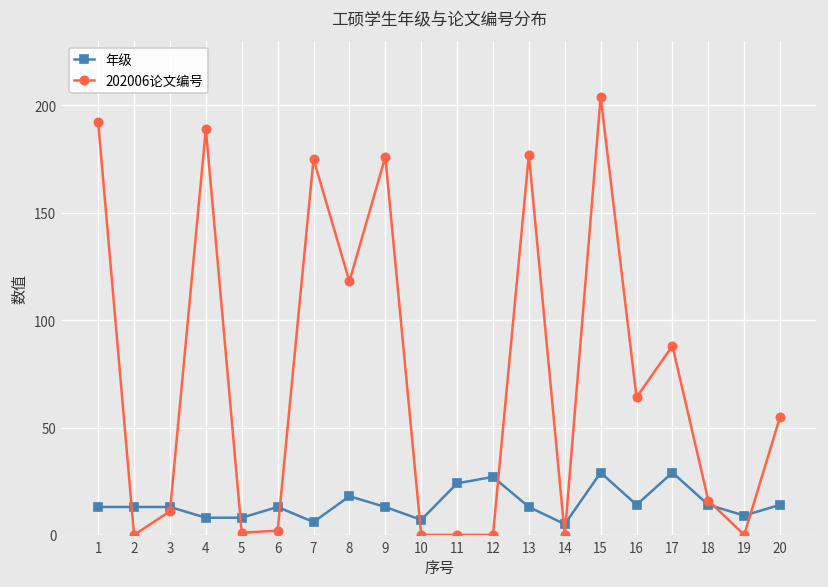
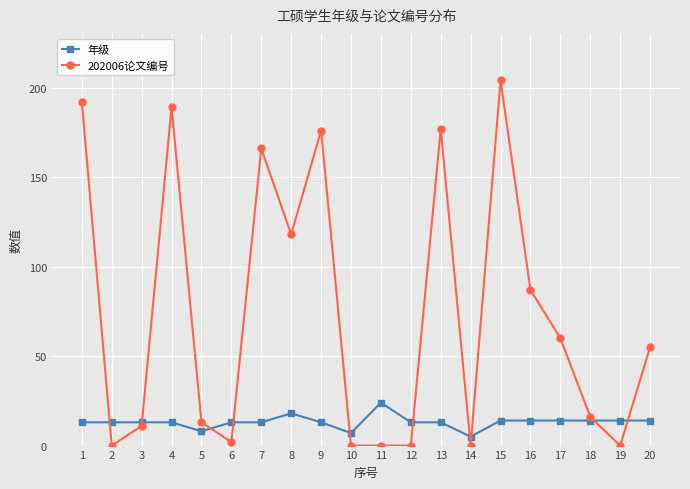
  {
    "年级": {
      "1": 13,
      "2": 13,
      "3": 13,
-     "4": 8,
+     "4": 13,
      "5": 8,
      "6": 13,
-     "7": 6,
+     "7": 13,
      "8": 18,
      "9": 13,
      "10": 7,
      "11": 24,
-     "12": 27,
+     "12": 13,
      "13": 13,
      "14": 5,
-     "15": 29,
+     "15": 14,
      "16": 14,
-     "17": 29,
+     "17": 14,
      "18": 14,
-     "19": 9,
+     "19": 14,
      "20": 14
    },
    "202006论文编号": {
      "1": 192,
      "2": 0,
      "3": 11,
      "4": 189,
-     "5": 1,
+     "5": 13,
      "6": 2,
-     "7": 175,
+     "7": 166,
      "8": 118,
      "9": 176,
      "10": 0,
      "11": 0,
      "12": 0,
      "13": 177,
      "14": 0,
      "15": 204,
-     "16": 64,
-     "17": 88,
+     "16": 87,
+     "17": 60,
      "18": 16,
      "19": 0,
      "20": 55
    }
  }
